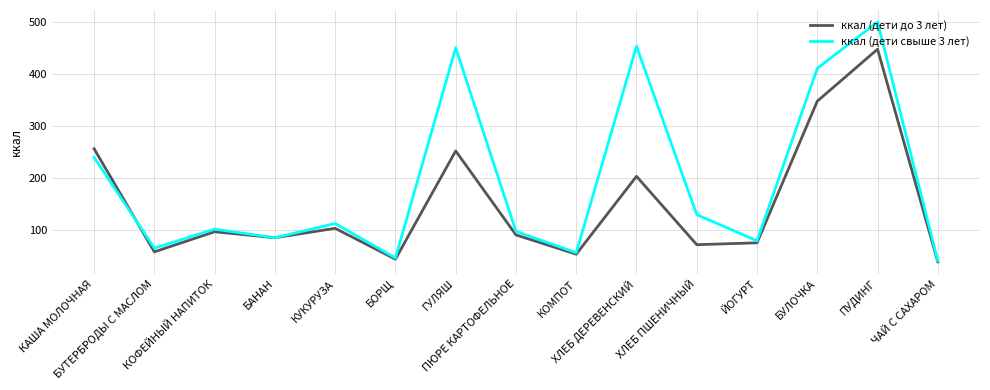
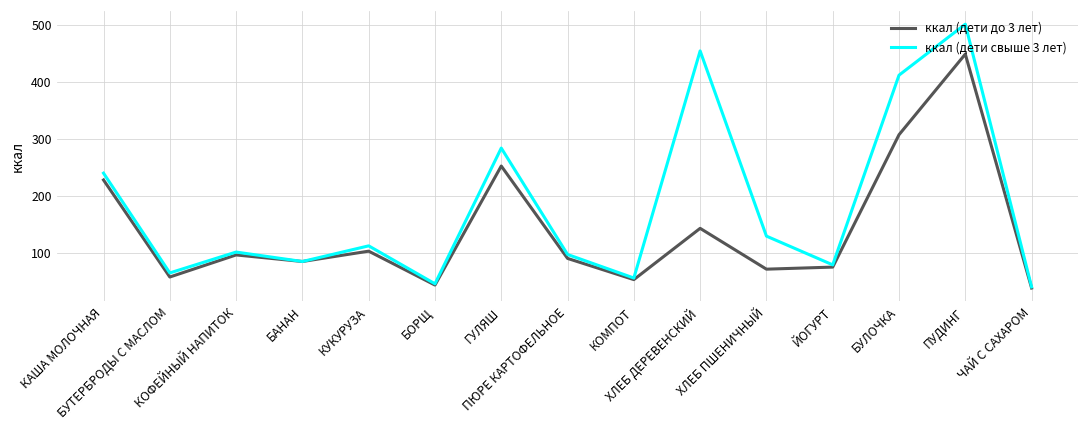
  {
    "ккал (дети до 3 лет)": {
-     "КАША МОЛОЧНАЯ": 260,
+     "КАША МОЛОЧНАЯ": 230,
      "БУТЕРБРОДЫ С МАСЛОМ": 60,
      "КОФЕЙНЫЙ НАПИТОК": 100,
      "КУКУРУЗА": 100,
      "ГУЛЯШ": 250,
      "ПЮРЕ КАРТОФЕЛЬНОЕ": 90,
-     "ХЛЕБ ДЕРЕВЕНСКИЙ": 200,
+     "ХЛЕБ ДЕРЕВЕНСКИЙ": 140,
      "ХЛЕБ ПШЕНИЧНЫЙ": 70,
-     "БУЛОЧКА": 350,
+     "БУЛОЧКА": 310,
      "ПУДИНГ": 450
    },
    "ккал (дети свыше 3 лет)": {
      "КАША МОЛОЧНАЯ": 240,
      "БУТЕРБРОДЫ С МАСЛОМ": 60,
      "КОФЕЙНЫЙ НАПИТОК": 100,
      "КУКУРУЗА": 110,
-     "ГУЛЯШ": 450,
+     "ГУЛЯШ": 280,
      "ПЮРЕ КАРТОФЕЛЬНОЕ": 100,
      "ХЛЕБ ДЕРЕВЕНСКИЙ": 450,
      "ХЛЕБ ПШЕНИЧНЫЙ": 130,
      "БУЛОЧКА": 410,
      "ПУДИНГ": 500
    }
  }
